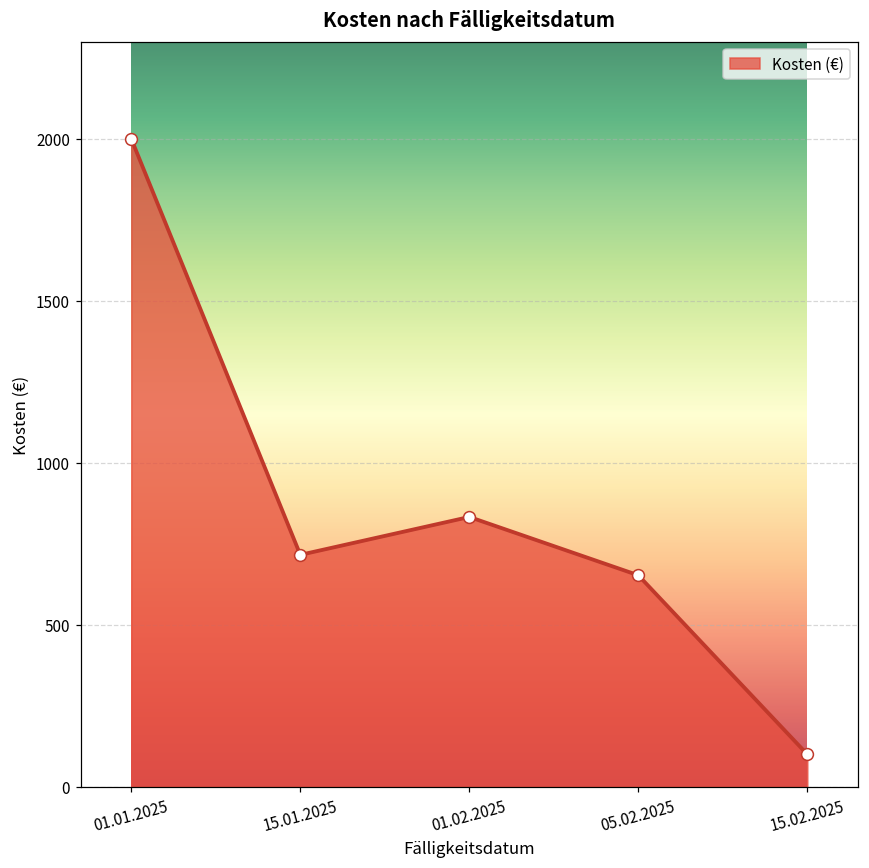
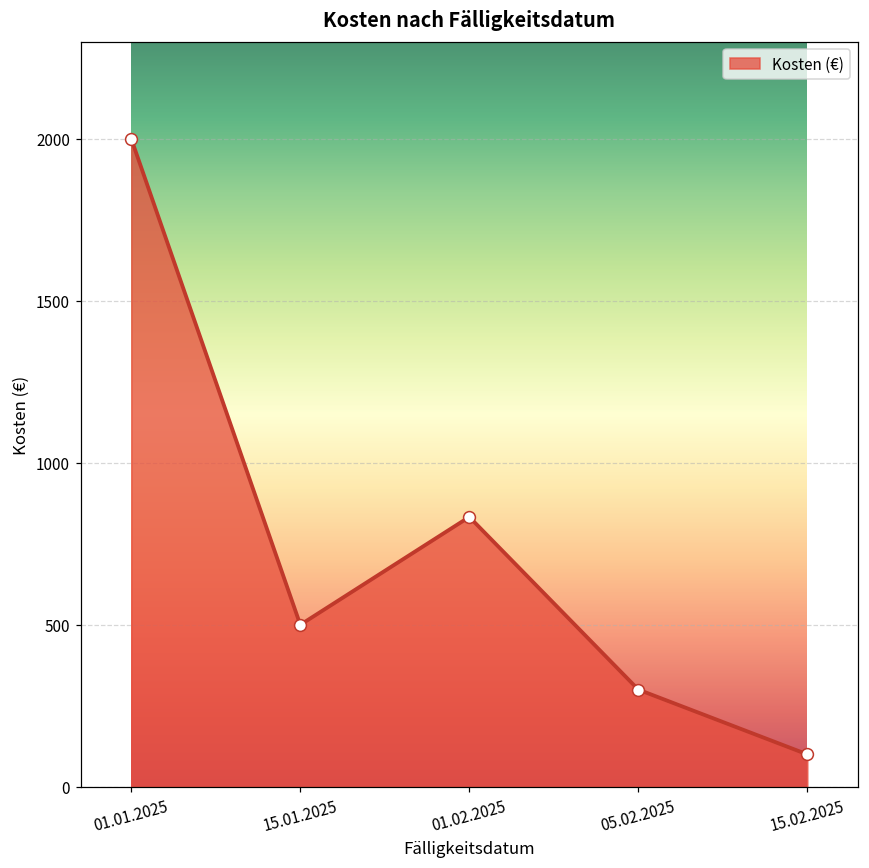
  {
    "01.01.2025": 2000,
-   "15.01.2025": 720,
+   "15.01.2025": 500,
    "01.02.2025": 830,
-   "05.02.2025": 650,
+   "05.02.2025": 300,
    "15.02.2025": 100
  }
